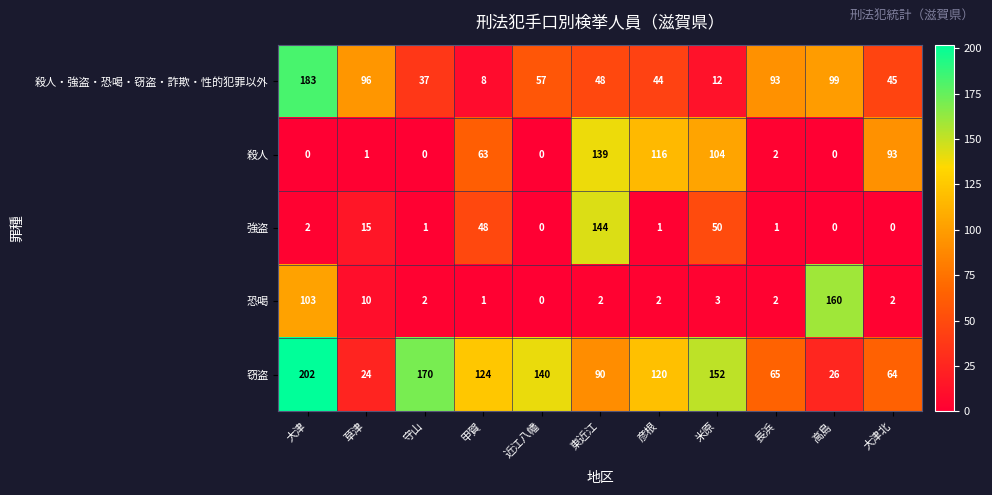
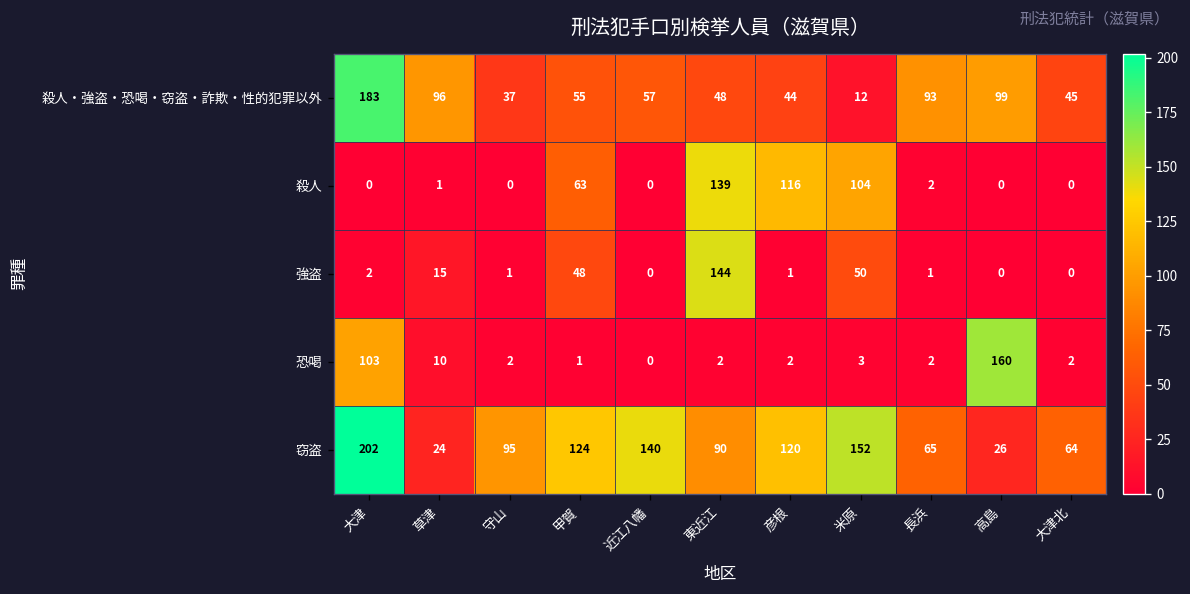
  {
    "殺人・強盗・恐喝・窃盗・詐欺・性的犯罪以外": {
      "大津": 183,
      "草津": 96,
      "守山": 37,
-     "甲賀": 8,
+     "甲賀": 55,
      "近江八幡": 57,
      "東近江": 48,
      "彦根": 44,
      "米原": 12,
      "長浜": 93,
      "高島": 99,
      "大津北": 45
    },
    "殺人": {
      "大津": 0,
      "草津": 1,
      "守山": 0,
      "甲賀": 63,
      "近江八幡": 0,
      "東近江": 139,
      "彦根": 116,
      "米原": 104,
      "長浜": 2,
      "高島": 0,
-     "大津北": 93
+     "大津北": 0
    },
    "強盗": {
      "大津": 2,
      "草津": 15,
      "守山": 1,
      "甲賀": 48,
      "近江八幡": 0,
      "東近江": 144,
      "彦根": 1,
      "米原": 50,
      "長浜": 1,
      "高島": 0,
      "大津北": 0
    },
    "恐喝": {
      "大津": 103,
      "草津": 10,
      "守山": 2,
      "甲賀": 1,
      "近江八幡": 0,
      "東近江": 2,
      "彦根": 2,
      "米原": 3,
      "長浜": 2,
      "高島": 160,
      "大津北": 2
    },
    "窃盗": {
      "大津": 202,
      "草津": 24,
-     "守山": 170,
+     "守山": 95,
      "甲賀": 124,
      "近江八幡": 140,
      "東近江": 90,
      "彦根": 120,
      "米原": 152,
      "長浜": 65,
      "高島": 26,
      "大津北": 64
    }
  }
